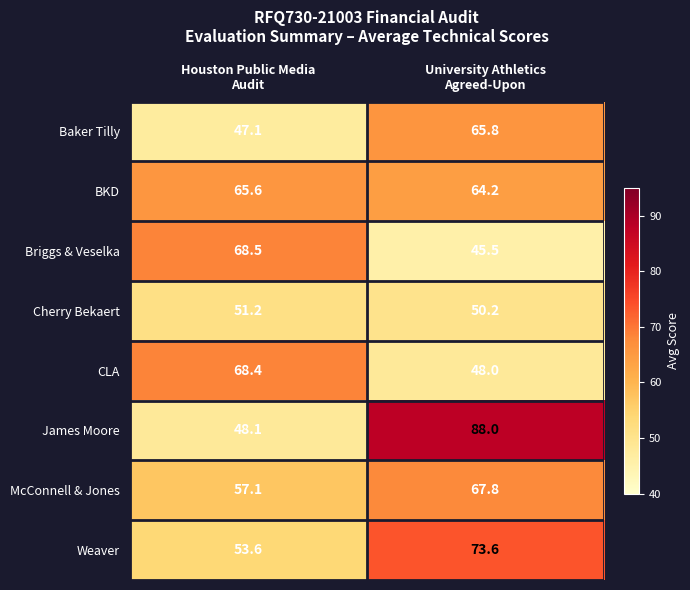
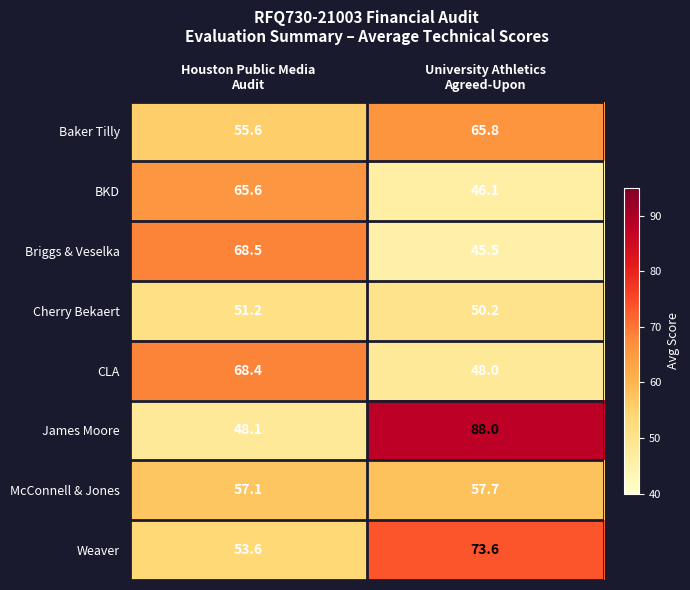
  {
    "Baker Tilly": {
-     "Houston Public Media Audit": 47.1,
+     "Houston Public Media Audit": 55.6,
      "University Athletics Agreed-Upon": 65.8
    },
    "BKD": {
      "Houston Public Media Audit": 65.6,
-     "University Athletics Agreed-Upon": 64.2
+     "University Athletics Agreed-Upon": 46.1
    },
    "Briggs & Veselka": {
      "Houston Public Media Audit": 68.5,
      "University Athletics Agreed-Upon": 45.5
    },
    "Cherry Bekaert": {
      "Houston Public Media Audit": 51.2,
      "University Athletics Agreed-Upon": 50.2
    },
    "CLA": {
      "Houston Public Media Audit": 68.4,
      "University Athletics Agreed-Upon": 48.0
    },
    "James Moore": {
      "Houston Public Media Audit": 48.1,
      "University Athletics Agreed-Upon": 88.0
    },
    "McConnell & Jones": {
      "Houston Public Media Audit": 57.1,
-     "University Athletics Agreed-Upon": 67.8
+     "University Athletics Agreed-Upon": 57.7
    },
    "Weaver": {
      "Houston Public Media Audit": 53.6,
      "University Athletics Agreed-Upon": 73.6
    }
  }
